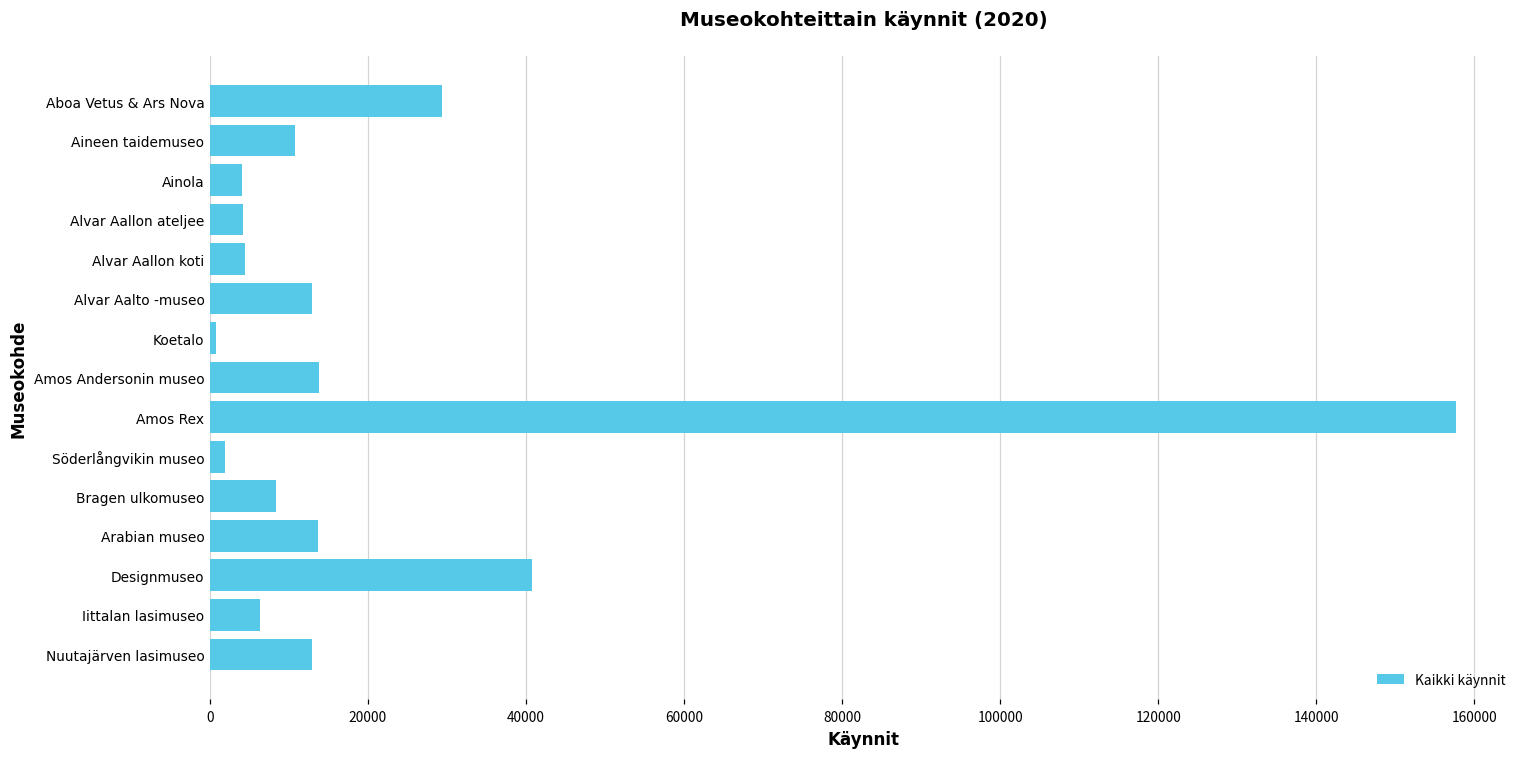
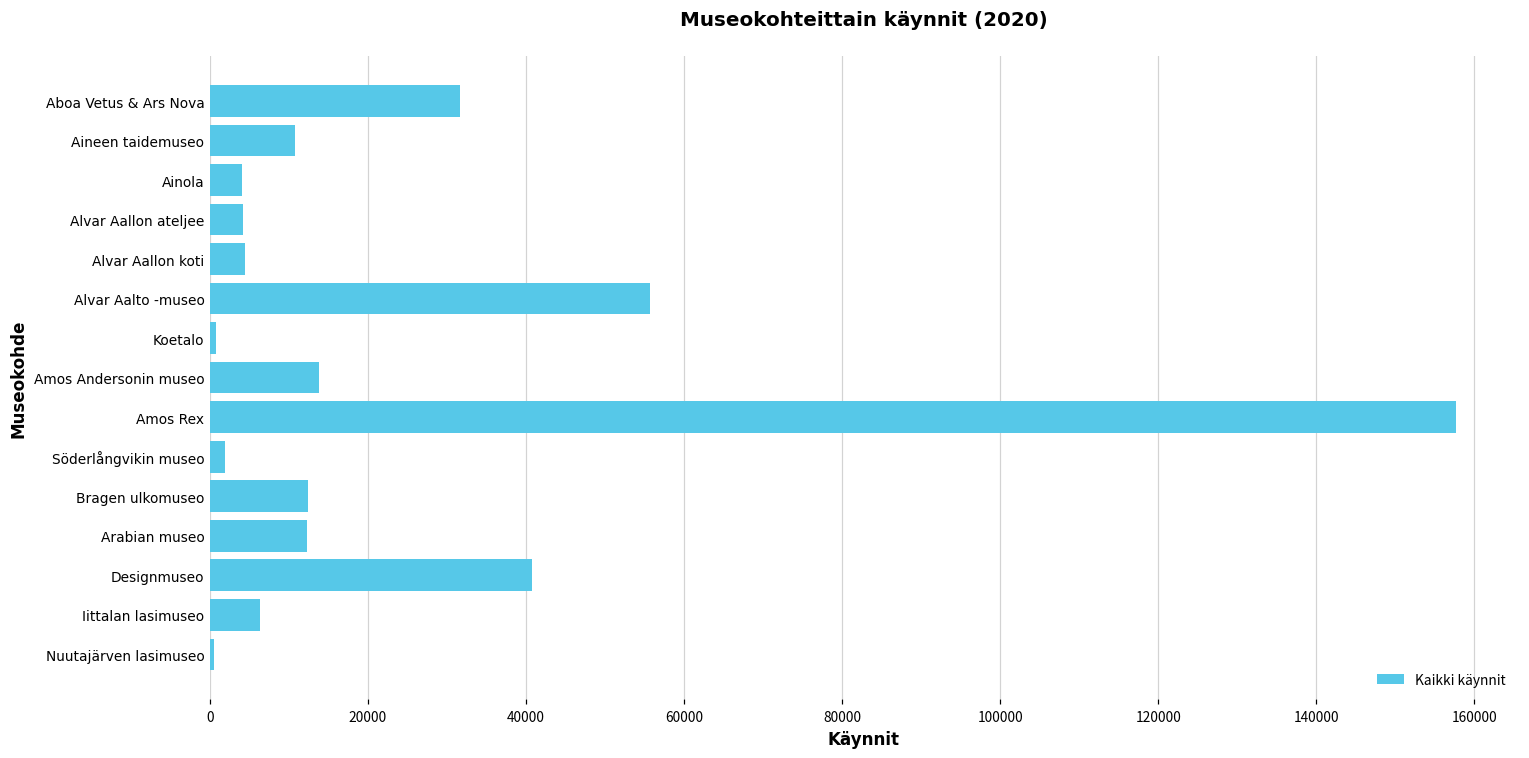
  {
-   "Aboa Vetus & Ars Nova": 29000,
+   "Aboa Vetus & Ars Nova": 32000,
    "Aineen taidemuseo": 11000,
    "Ainola": 4000,
    "Alvar Aallon ateljee": 4000,
    "Alvar Aallon koti": 5000,
-   "Alvar Aalto -museo": 13000,
+   "Alvar Aalto -museo": 56000,
    "Koetalo": 1000,
    "Amos Andersonin museo": 14000,
    "Amos Rex": 158000,
    "Söderlångvikin museo": 2000,
-   "Bragen ulkomuseo": 8000,
-   "Arabian museo": 14000,
+   "Bragen ulkomuseo": 12000,
+   "Arabian museo": 12000,
    "Designmuseo": 41000,
    "Iittalan lasimuseo": 6000,
-   "Nuutajärven lasimuseo": 13000
+   "Nuutajärven lasimuseo": 1000
  }
